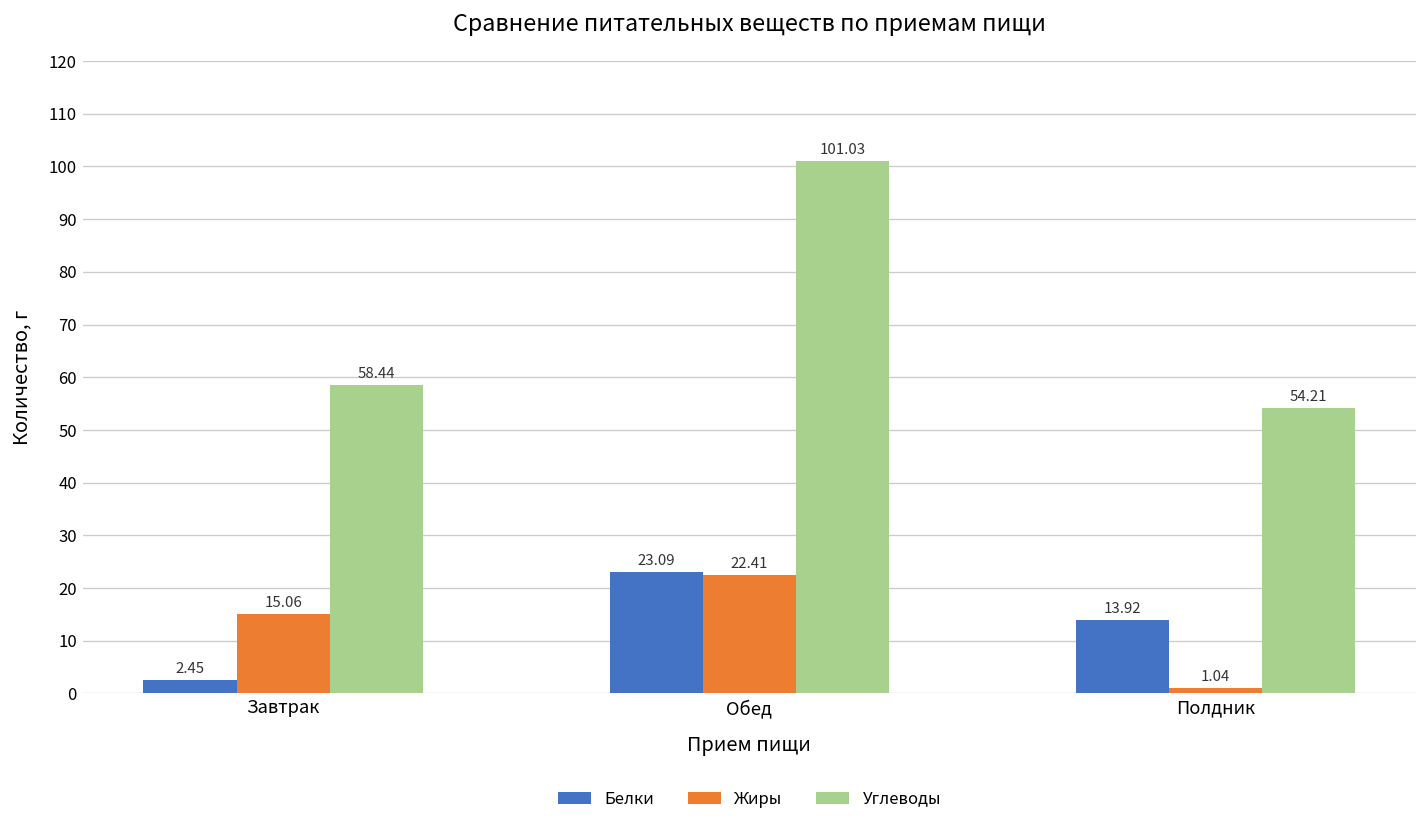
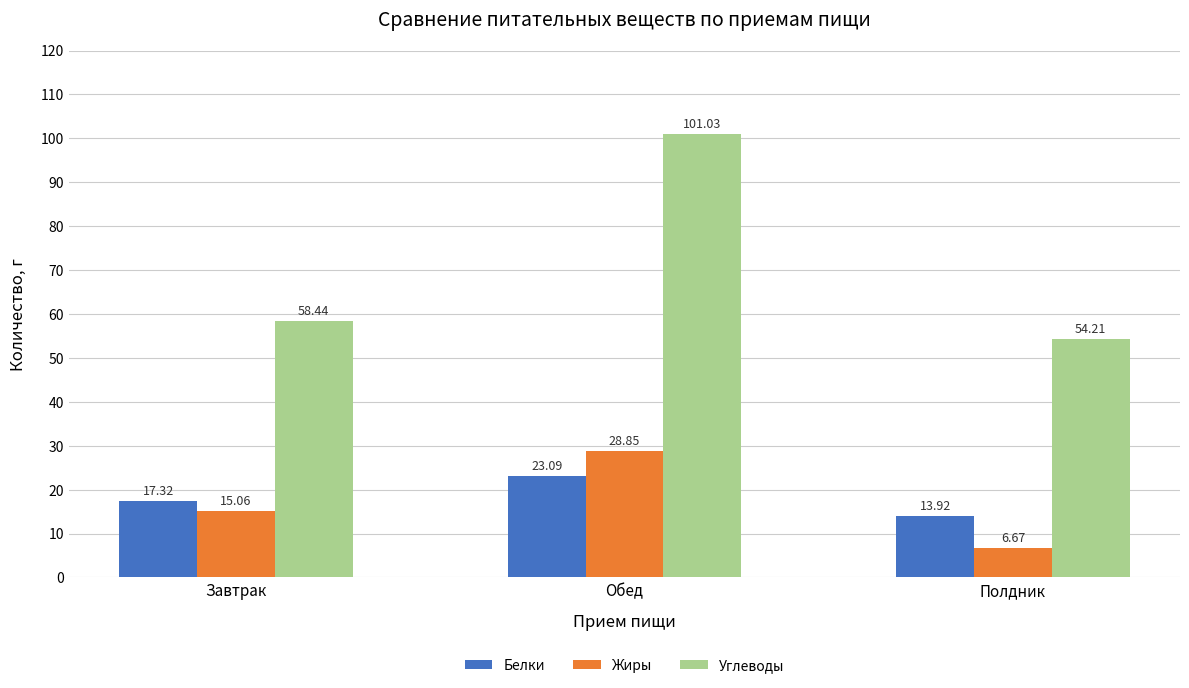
  {
    "Белки": {
-     "Завтрак": 2.45,
+     "Завтрак": 17.32,
      "Обед": 23.09,
      "Полдник": 13.92
    },
    "Жиры": {
      "Завтрак": 15.06,
-     "Обед": 22.41,
-     "Полдник": 1.04
+     "Обед": 28.85,
+     "Полдник": 6.67
    },
    "Углеводы": {
      "Завтрак": 58.44,
      "Обед": 101.03,
      "Полдник": 54.21
    }
  }
